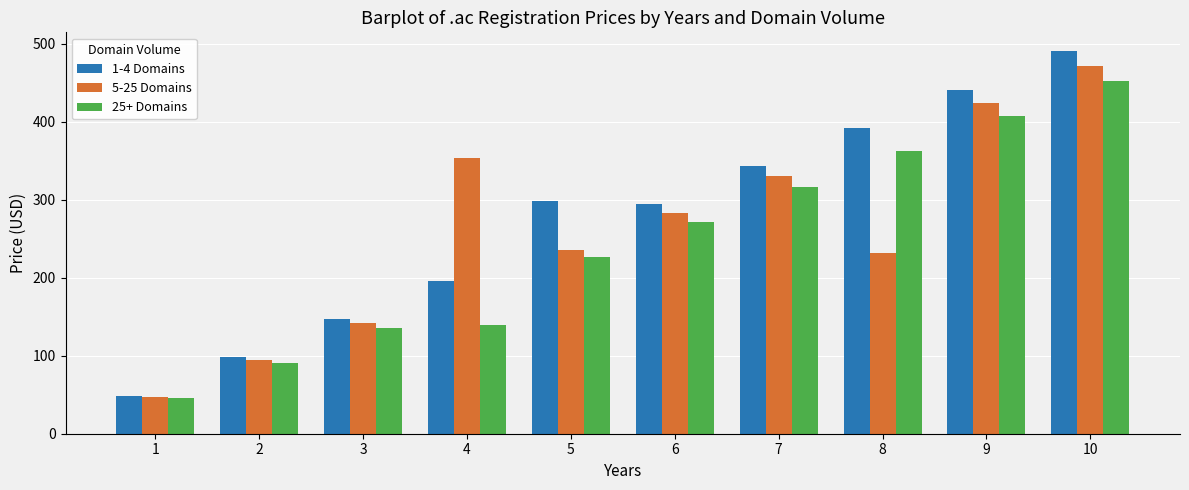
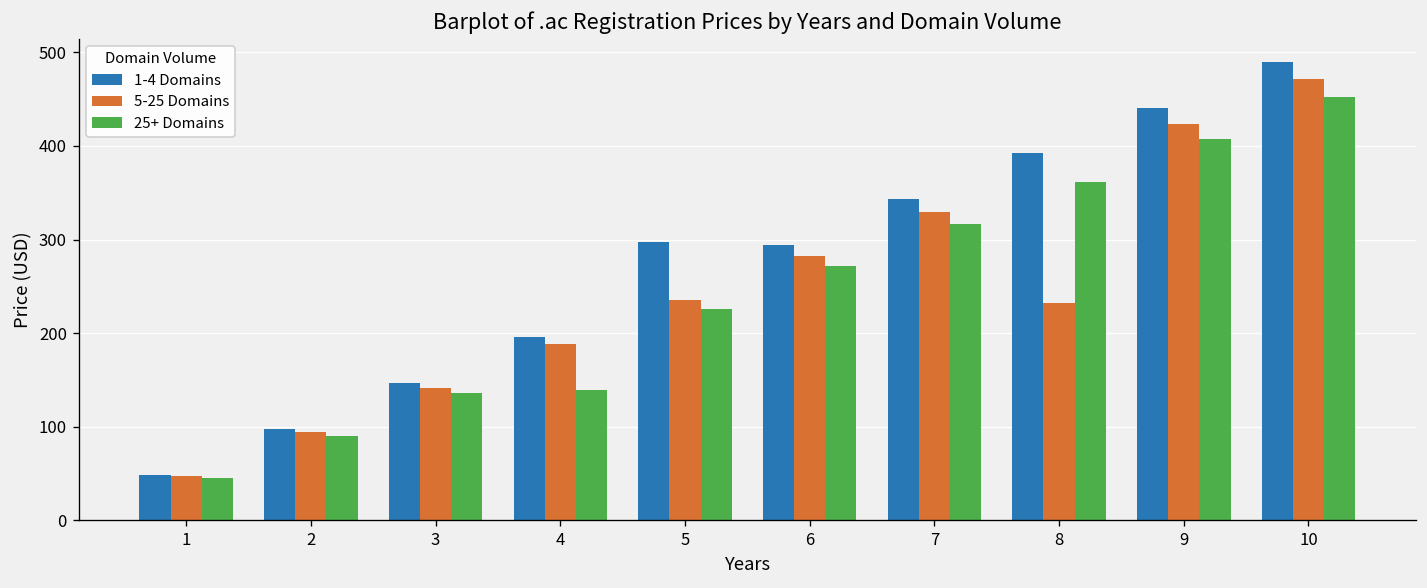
  {
    "1-4 Domains": {
      "1": 50,
      "2": 100,
      "3": 150,
      "4": 200,
      "5": 300,
      "6": 290,
      "7": 340,
      "8": 390,
      "9": 440,
      "10": 490
    },
    "5-25 Domains": {
      "1": 50,
      "2": 90,
      "3": 140,
-     "4": 350,
+     "4": 190,
      "5": 240,
      "6": 280,
      "7": 330,
      "8": 230,
      "9": 420,
      "10": 470
    },
    "25+ Domains": {
      "1": 50,
      "2": 90,
      "3": 140,
      "4": 140,
      "5": 230,
      "6": 270,
      "7": 320,
      "8": 360,
      "9": 410,
      "10": 450
    }
  }
